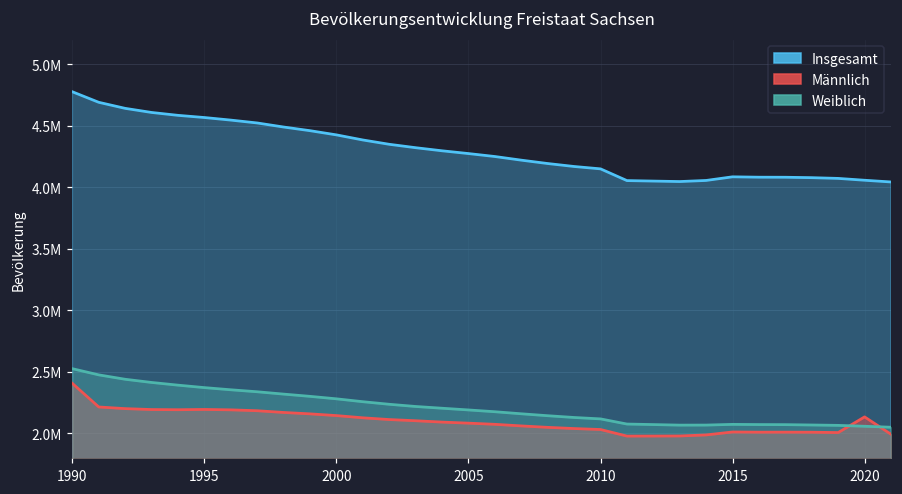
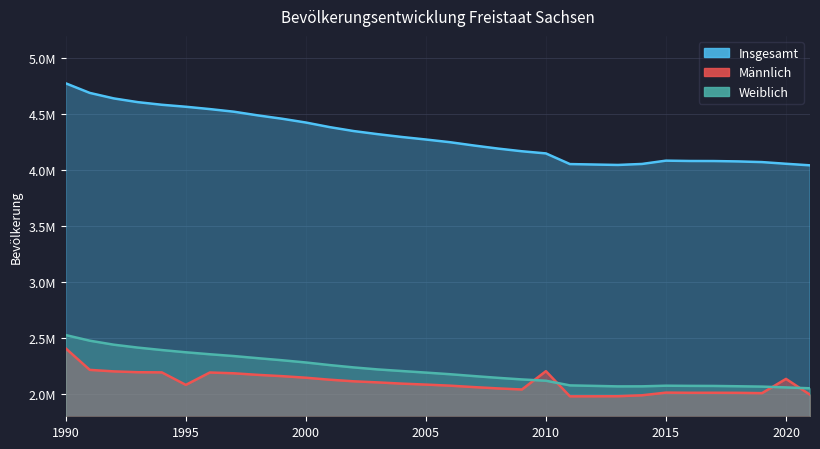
  {
    "Männlich": {
      "1990": 2410000,
-     "1995": 2190000,
+     "1995": 2080000,
      "2000": 2140000,
      "2005": 2080000,
-     "2010": 2030000,
+     "2010": 2200000,
      "2015": 2010000,
      "2020": 2130000
    }
  }
